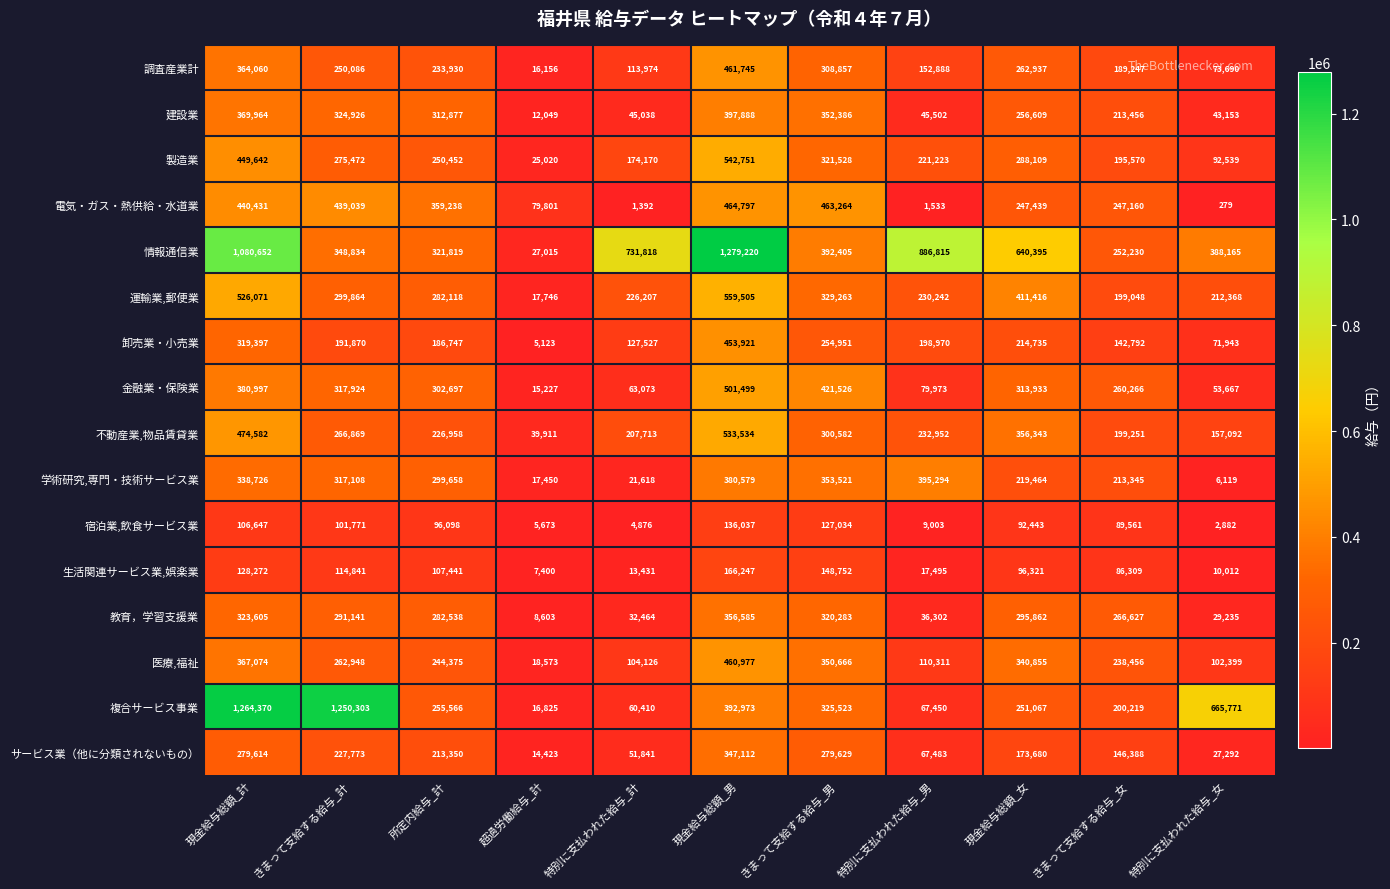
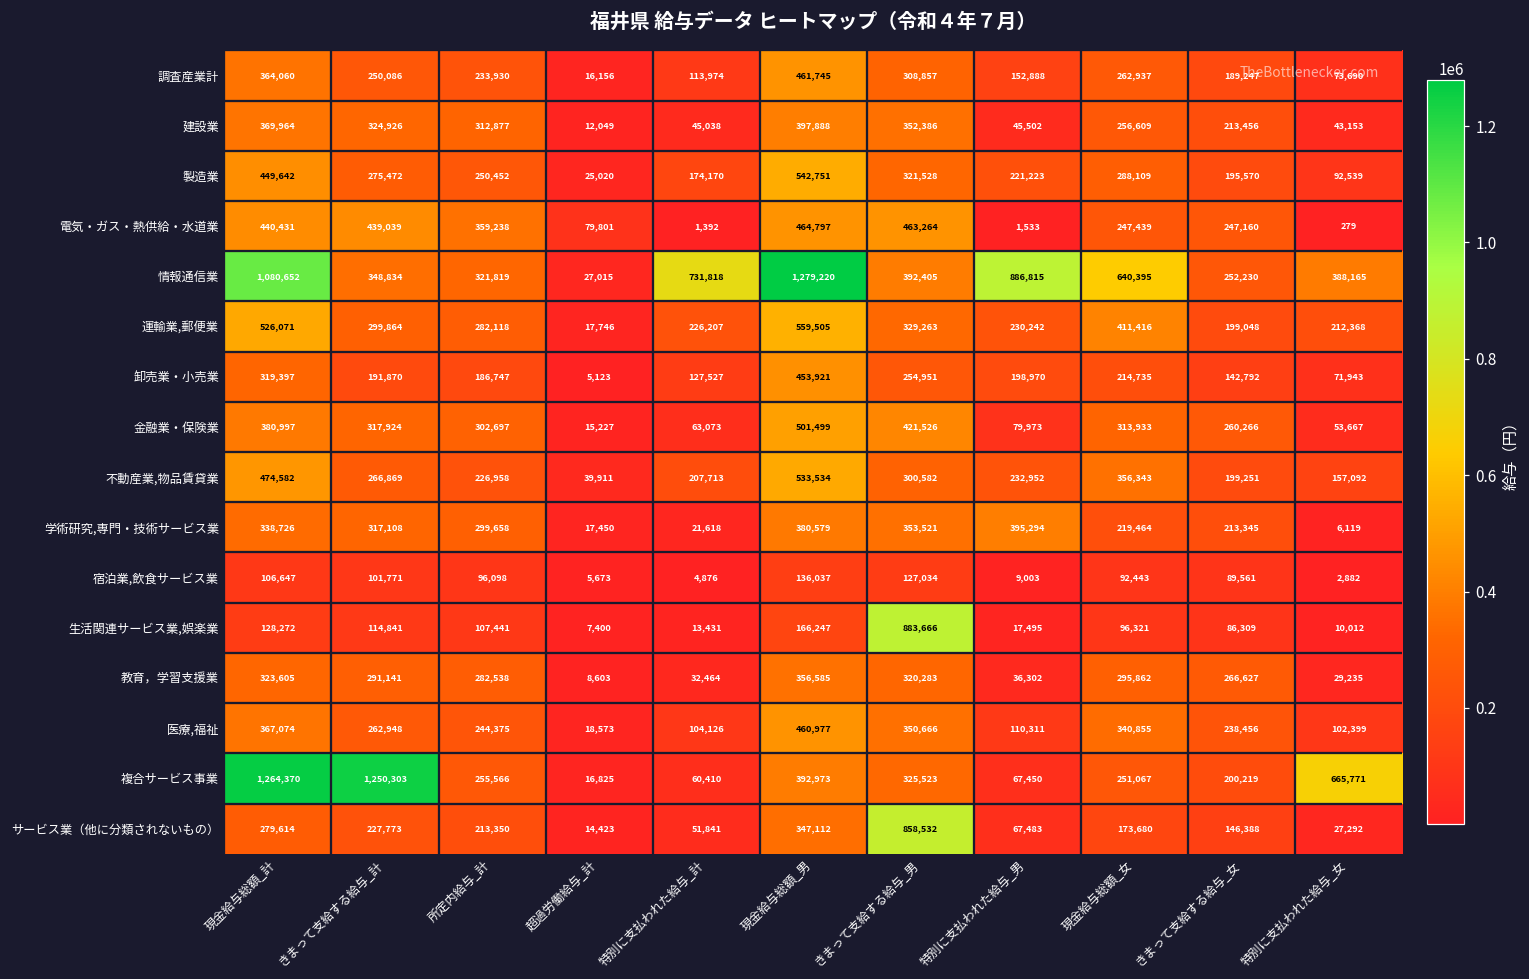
  {
    "調査産業計": {
      "現金給与総額_計": "364,060",
      "きまって支給する給与_計": "250,086",
      "所定内給与_計": "233,930",
      "超過労働給与_計": "16,156",
      "特別に支払われた給与_計": "113,974",
      "現金給与総額_男": "461,745",
      "きまって支給する給与_男": "308,857",
      "特別に支払われた給与_男": "152,888",
      "現金給与総額_女": "262,937"
    },
    "建設業": {
      "現金給与総額_計": "369,964",
      "きまって支給する給与_計": "324,926",
      "所定内給与_計": "312,877",
      "超過労働給与_計": "12,049",
      "特別に支払われた給与_計": "45,038",
      "現金給与総額_男": "397,888",
      "きまって支給する給与_男": "352,386",
      "特別に支払われた給与_男": "45,502",
      "現金給与総額_女": "256,609",
      "きまって支給する給与_女": "213,456",
      "特別に支払われた給与_女": "43,153"
    },
    "製造業": {
      "現金給与総額_計": "449,642",
      "きまって支給する給与_計": "275,472",
      "所定内給与_計": "250,452",
      "超過労働給与_計": "25,020",
      "特別に支払われた給与_計": "174,170",
      "現金給与総額_男": "542,751",
      "きまって支給する給与_男": "321,528",
      "特別に支払われた給与_男": "221,223",
      "現金給与総額_女": "288,109",
      "きまって支給する給与_女": "195,570",
      "特別に支払われた給与_女": "92,539"
    },
    "電気・ガス・熱供給・水道業": {
      "現金給与総額_計": "440,431",
      "きまって支給する給与_計": "439,039",
      "所定内給与_計": "359,238",
      "超過労働給与_計": "79,801",
      "特別に支払われた給与_計": "1,392",
      "現金給与総額_男": "464,797",
      "きまって支給する給与_男": "463,264",
      "特別に支払われた給与_男": "1,533",
      "現金給与総額_女": "247,439",
      "きまって支給する給与_女": "247,160",
      "特別に支払われた給与_女": "279"
    },
    "情報通信業": {
      "現金給与総額_計": "1,080,652",
      "きまって支給する給与_計": "348,834",
      "所定内給与_計": "321,819",
      "超過労働給与_計": "27,015",
      "特別に支払われた給与_計": "731,818",
      "現金給与総額_男": "1,279,220",
      "きまって支給する給与_男": "392,405",
      "特別に支払われた給与_男": "886,815",
      "現金給与総額_女": "640,395",
      "きまって支給する給与_女": "252,230",
      "特別に支払われた給与_女": "388,165"
    },
    "運輸業,郵便業": {
      "現金給与総額_計": "526,071",
      "きまって支給する給与_計": "299,864",
      "所定内給与_計": "282,118",
      "超過労働給与_計": "17,746",
      "特別に支払われた給与_計": "226,207",
      "現金給与総額_男": "559,505",
      "きまって支給する給与_男": "329,263",
      "特別に支払われた給与_男": "230,242",
      "現金給与総額_女": "411,416",
      "きまって支給する給与_女": "199,048",
      "特別に支払われた給与_女": "212,368"
    },
    "卸売業・小売業": {
      "現金給与総額_計": "319,397",
      "きまって支給する給与_計": "191,870",
      "所定内給与_計": "186,747",
      "超過労働給与_計": "5,123",
      "特別に支払われた給与_計": "127,527",
      "現金給与総額_男": "453,921",
      "きまって支給する給与_男": "254,951",
      "特別に支払われた給与_男": "198,970",
      "現金給与総額_女": "214,735",
      "きまって支給する給与_女": "142,792",
      "特別に支払われた給与_女": "71,943"
    },
    "金融業・保険業": {
      "現金給与総額_計": "380,997",
      "きまって支給する給与_計": "317,924",
      "所定内給与_計": "302,697",
      "超過労働給与_計": "15,227",
      "特別に支払われた給与_計": "63,073",
      "現金給与総額_男": "501,499",
      "きまって支給する給与_男": "421,526",
      "特別に支払われた給与_男": "79,973",
      "現金給与総額_女": "313,933",
      "きまって支給する給与_女": "260,266",
      "特別に支払われた給与_女": "53,667"
    },
    "不動産業,物品賃貸業": {
      "現金給与総額_計": "474,582",
      "きまって支給する給与_計": "266,869",
      "所定内給与_計": "226,958",
      "超過労働給与_計": "39,911",
      "特別に支払われた給与_計": "207,713",
      "現金給与総額_男": "533,534",
      "きまって支給する給与_男": "300,582",
      "特別に支払われた給与_男": "232,952",
      "現金給与総額_女": "356,343",
      "きまって支給する給与_女": "199,251",
      "特別に支払われた給与_女": "157,092"
    },
    "学術研究,専門・技術サービス業": {
      "現金給与総額_計": "338,726",
      "きまって支給する給与_計": "317,108",
      "所定内給与_計": "299,658",
      "超過労働給与_計": "17,450",
      "特別に支払われた給与_計": "21,618",
      "現金給与総額_男": "380,579",
      "きまって支給する給与_男": "353,521",
      "特別に支払われた給与_男": "395,294",
      "現金給与総額_女": "219,464",
      "きまって支給する給与_女": "213,345",
      "特別に支払われた給与_女": "6,119"
    },
    "宿泊業,飲食サービス業": {
      "現金給与総額_計": "106,647",
      "きまって支給する給与_計": "101,771",
      "所定内給与_計": "96,098",
      "超過労働給与_計": "5,673",
      "特別に支払われた給与_計": "4,876",
      "現金給与総額_男": "136,037",
      "きまって支給する給与_男": "127,034",
      "特別に支払われた給与_男": "9,003",
      "現金給与総額_女": "92,443",
      "きまって支給する給与_女": "89,561",
      "特別に支払われた給与_女": "2,882"
    },
    "生活関連サービス業,娯楽業": {
      "現金給与総額_計": "128,272",
      "きまって支給する給与_計": "114,841",
      "所定内給与_計": "107,441",
      "超過労働給与_計": "7,400",
      "特別に支払われた給与_計": "13,431",
      "現金給与総額_男": "166,247",
-     "きまって支給する給与_男": "148,752",
+     "きまって支給する給与_男": "883,666",
      "特別に支払われた給与_男": "17,495",
      "現金給与総額_女": "96,321",
      "きまって支給する給与_女": "86,309",
      "特別に支払われた給与_女": "10,012"
    },
    "教育，学習支援業": {
      "現金給与総額_計": "323,605",
      "きまって支給する給与_計": "291,141",
      "所定内給与_計": "282,538",
      "超過労働給与_計": "8,603",
      "特別に支払われた給与_計": "32,464",
      "現金給与総額_男": "356,585",
      "きまって支給する給与_男": "320,283",
      "特別に支払われた給与_男": "36,302",
      "現金給与総額_女": "295,862",
      "きまって支給する給与_女": "266,627",
      "特別に支払われた給与_女": "29,235"
    },
    "医療,福祉": {
      "現金給与総額_計": "367,074",
      "きまって支給する給与_計": "262,948",
      "所定内給与_計": "244,375",
      "超過労働給与_計": "18,573",
      "特別に支払われた給与_計": "104,126",
      "現金給与総額_男": "460,977",
      "きまって支給する給与_男": "350,666",
      "特別に支払われた給与_男": "110,311",
      "現金給与総額_女": "340,855",
      "きまって支給する給与_女": "238,456",
      "特別に支払われた給与_女": "102,399"
    },
    "複合サービス事業": {
      "現金給与総額_計": "1,264,370",
      "きまって支給する給与_計": "1,250,303",
      "所定内給与_計": "255,566",
      "超過労働給与_計": "16,825",
      "特別に支払われた給与_計": "60,410",
      "現金給与総額_男": "392,973",
      "きまって支給する給与_男": "325,523",
      "特別に支払われた給与_男": "67,450",
      "現金給与総額_女": "251,067",
      "きまって支給する給与_女": "200,219",
      "特別に支払われた給与_女": "665,771"
    },
    "サービス業（他に分類されないもの）": {
      "現金給与総額_計": "279,614",
      "きまって支給する給与_計": "227,773",
      "所定内給与_計": "213,350",
      "超過労働給与_計": "14,423",
      "特別に支払われた給与_計": "51,841",
      "現金給与総額_男": "347,112",
-     "きまって支給する給与_男": "279,629",
+     "きまって支給する給与_男": "858,532",
      "特別に支払われた給与_男": "67,483",
      "現金給与総額_女": "173,680",
      "きまって支給する給与_女": "146,388",
      "特別に支払われた給与_女": "27,292"
    }
  }
